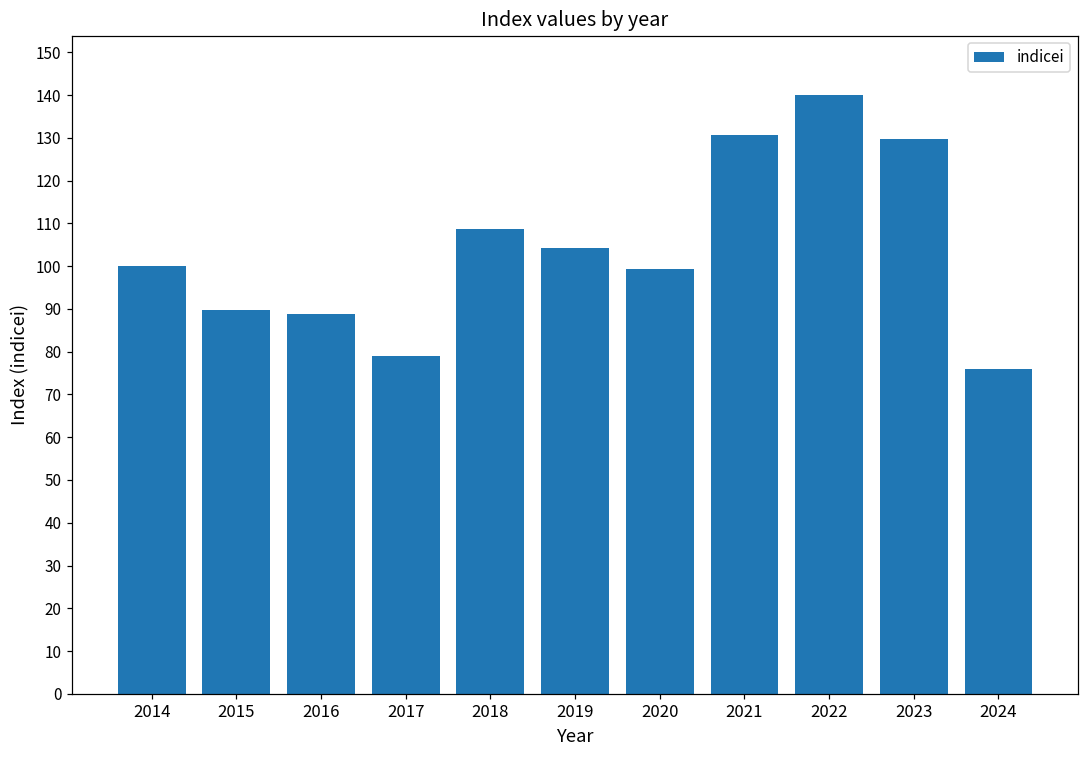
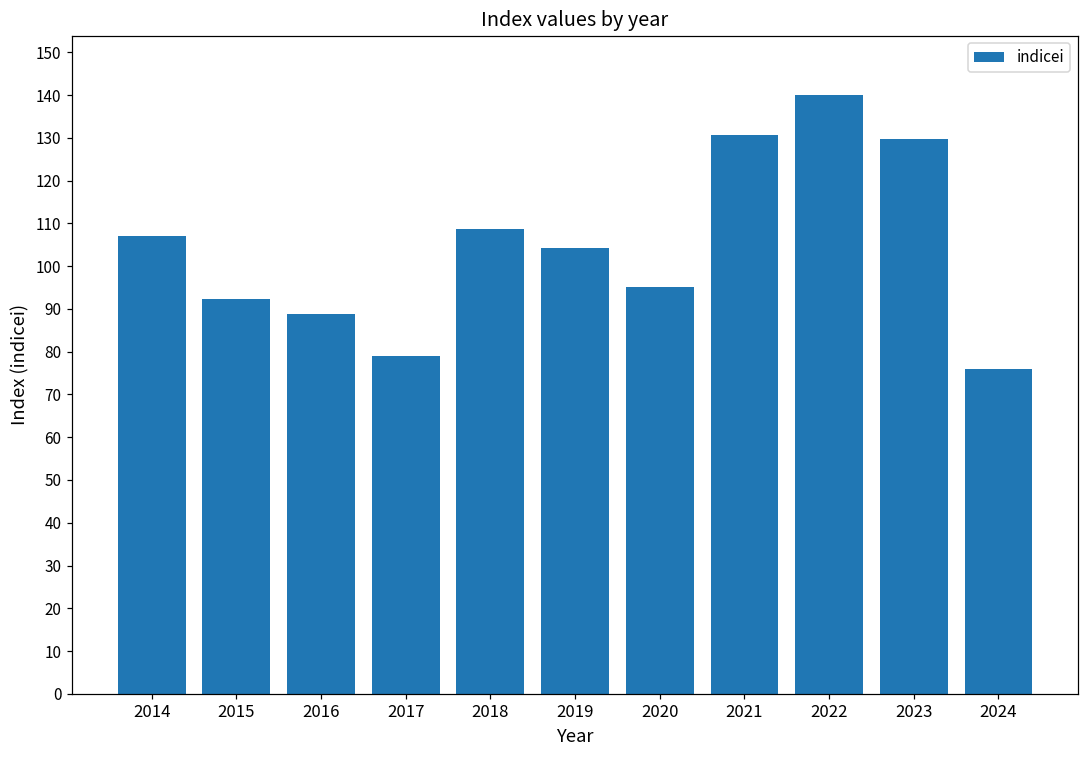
  {
-   "2014": 100,
-   "2015": 90,
+   "2014": 107,
+   "2015": 92,
    "2016": 89,
    "2017": 79,
    "2018": 109,
    "2019": 104,
-   "2020": 99,
+   "2020": 95,
    "2021": 131,
    "2022": 140,
    "2023": 130,
    "2024": 76
  }
